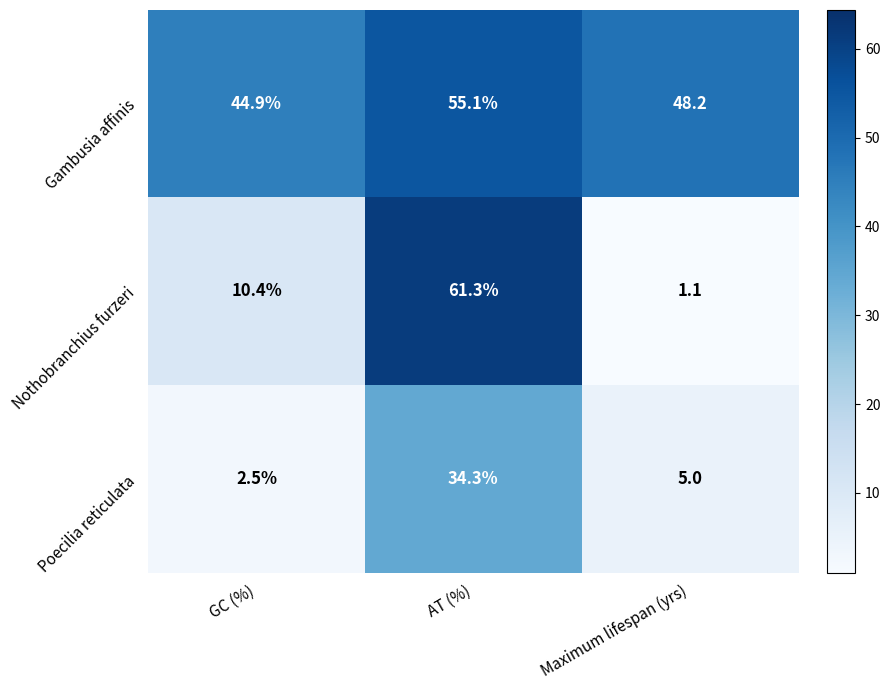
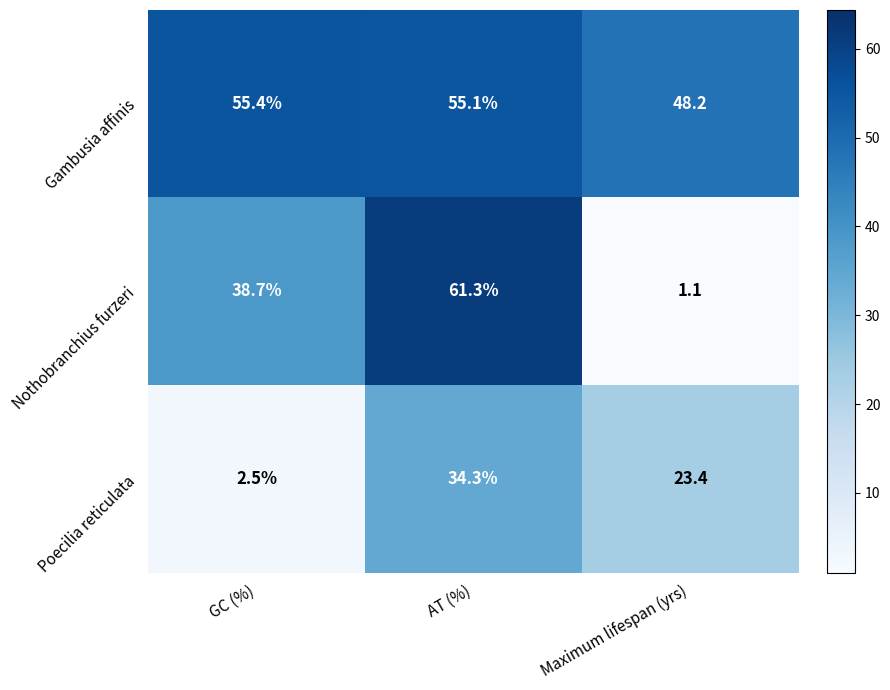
  {
    "Gambusia affinis": {
-     "GC (%)": "44.9%",
+     "GC (%)": "55.4%",
      "AT (%)": "55.1%",
      "Maximum lifespan (yrs)": "48.2"
    },
    "Nothobranchius furzeri": {
-     "GC (%)": "10.4%",
+     "GC (%)": "38.7%",
      "AT (%)": "61.3%",
      "Maximum lifespan (yrs)": "1.1"
    },
    "Poecilia reticulata": {
      "GC (%)": "2.5%",
      "AT (%)": "34.3%",
-     "Maximum lifespan (yrs)": "5.0"
+     "Maximum lifespan (yrs)": "23.4"
    }
  }
